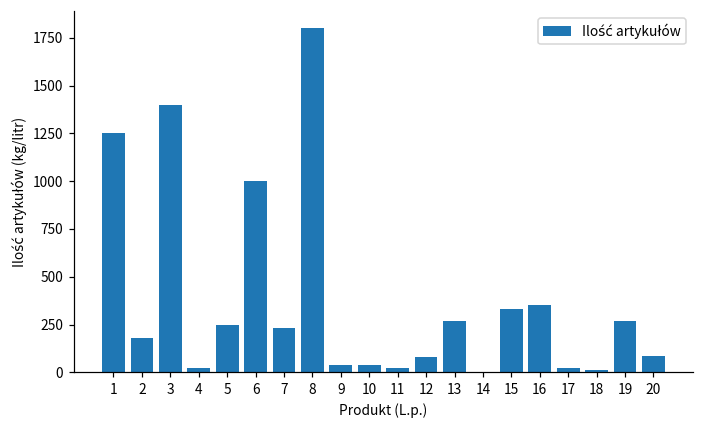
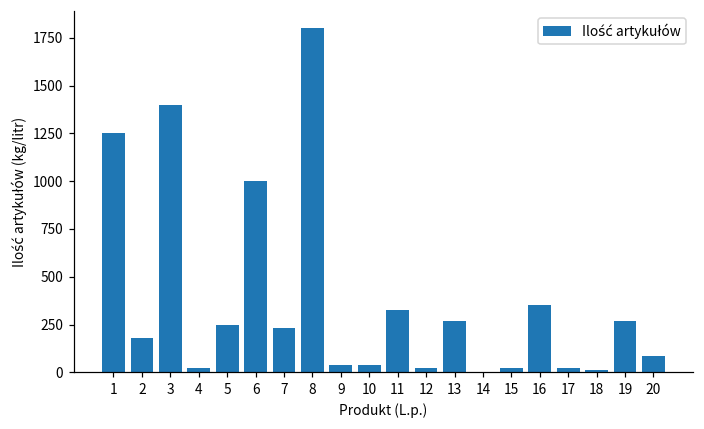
  {
    "1": 1250,
    "2": 180,
    "3": 1400,
    "4": 20,
    "5": 250,
    "6": 1000,
    "7": 230,
    "8": 1800,
    "9": 40,
    "10": 40,
-   "11": 20,
-   "12": 80,
+   "11": 330,
+   "12": 20,
    "13": 270,
-   "15": 330,
+   "15": 30,
    "16": 350,
    "17": 20,
    "19": 270,
    "20": 80
  }
